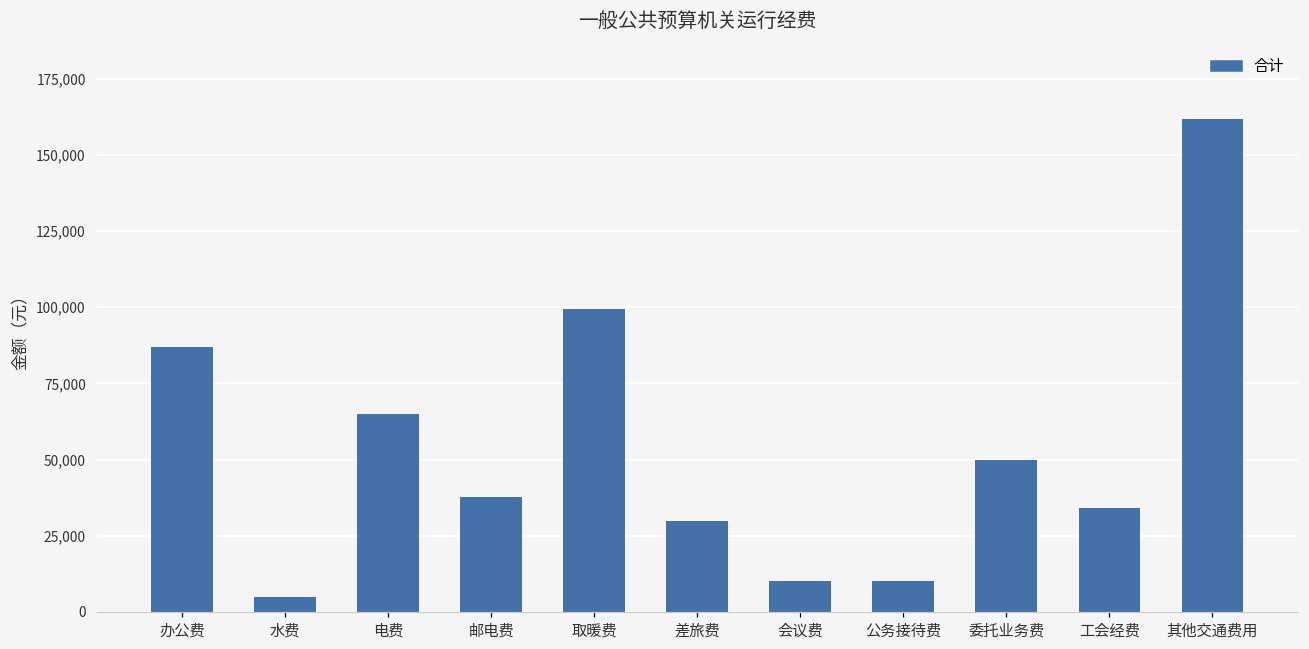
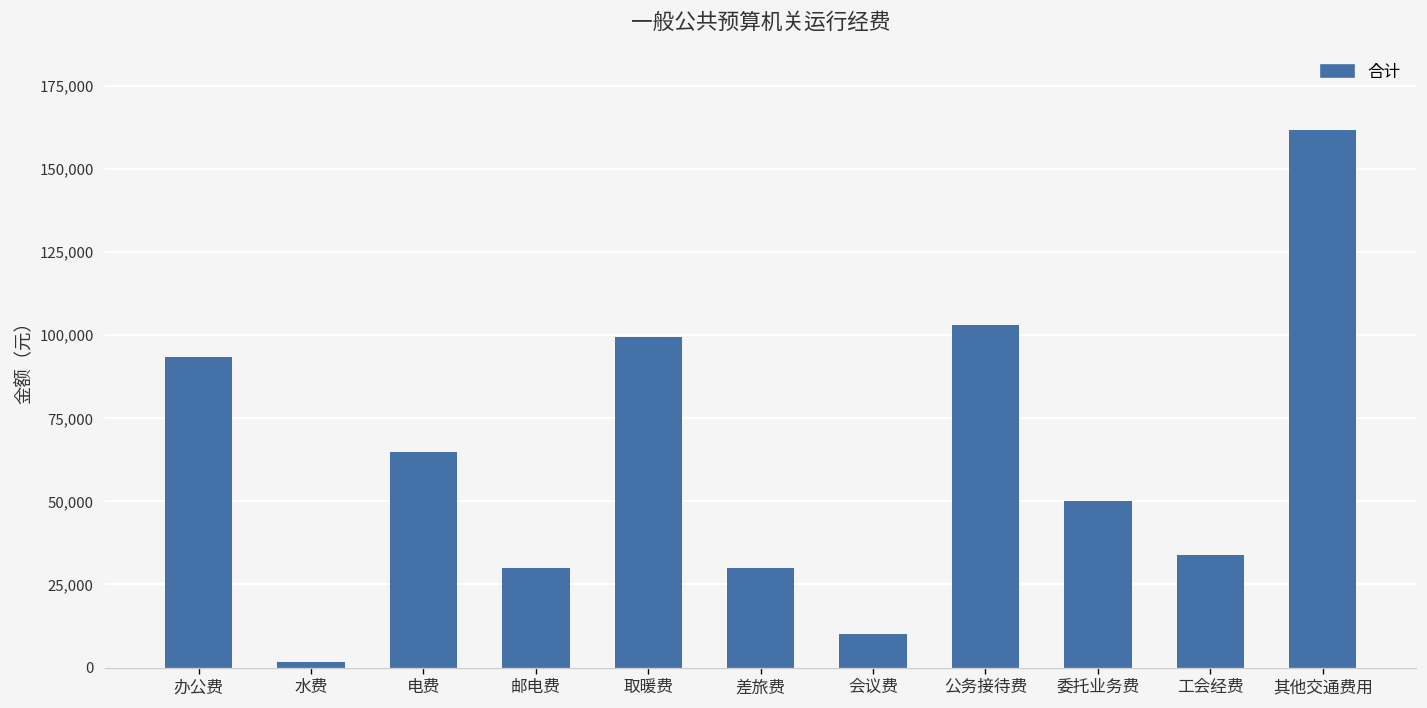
  {
-   "办公费": "87,000",
-   "水费": "5,000",
+   "办公费": "94,000",
+   "水费": "2,000",
    "电费": "65,000",
-   "邮电费": "38,000",
+   "邮电费": "30,000",
    "取暖费": "99,000",
    "差旅费": "30,000",
    "会议费": "10,000",
-   "公务接待费": "10,000",
+   "公务接待费": "103,000",
    "委托业务费": "50,000",
    "工会经费": "34,000",
    "其他交通费用": "162,000"
  }
